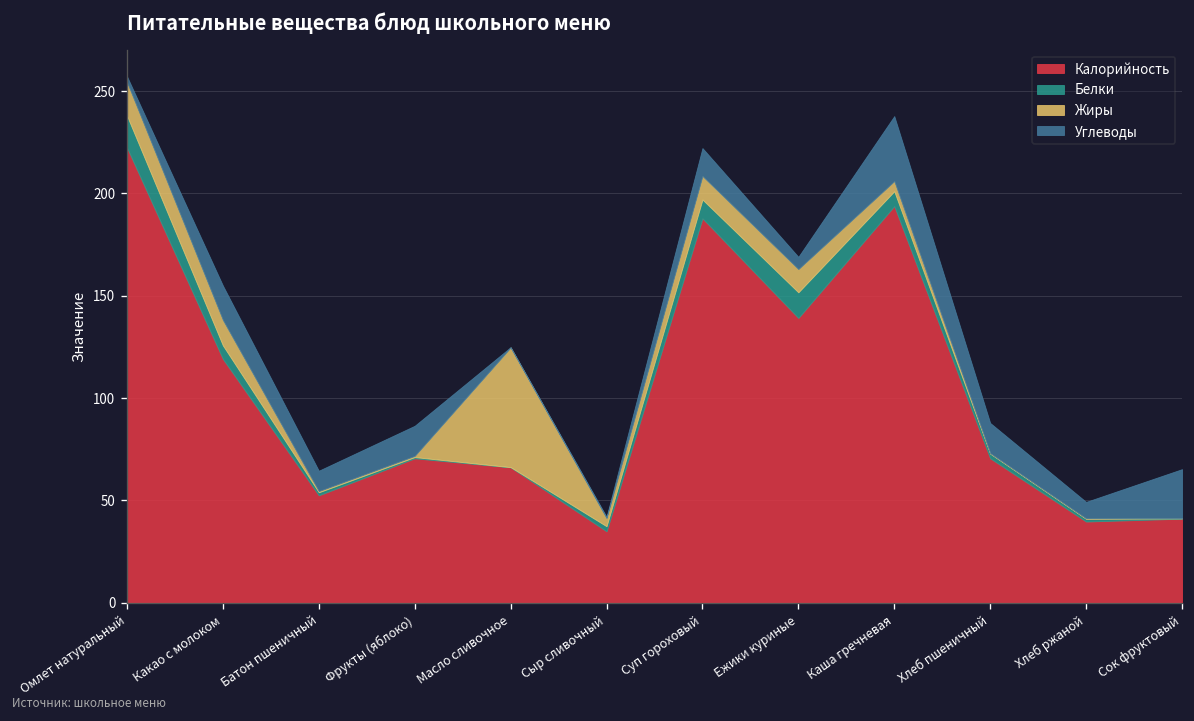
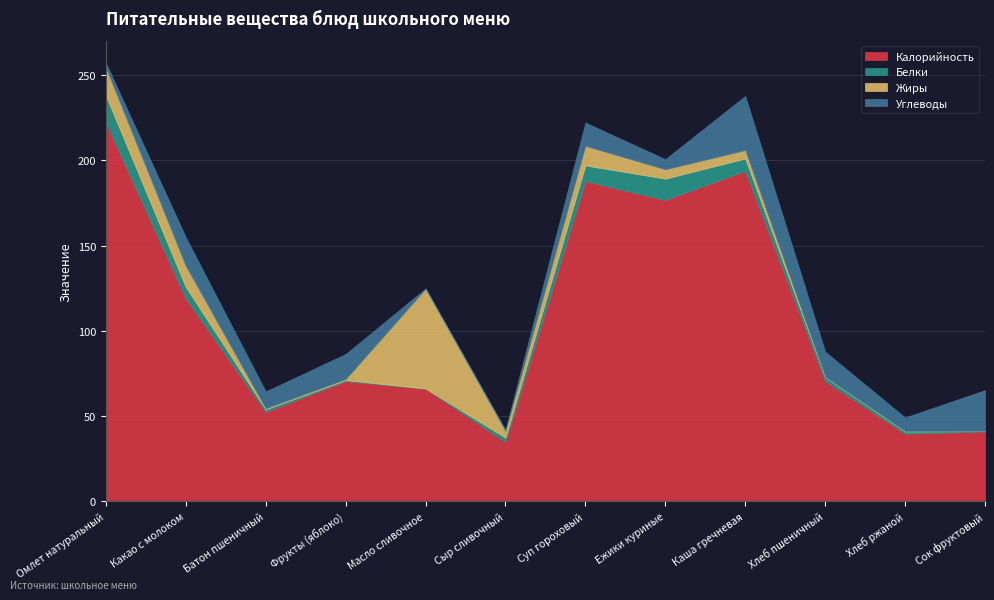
  {
    "Калорийность": {
      "Омлет натуральный": 222,
      "Какао с молоком": 119,
      "Батон пшеничный": 52,
      "Сыр сливочный": 35,
      "Суп гороховый": 188,
-     "Ежики куриные": 139,
+     "Ежики куриные": 177,
      "Каша гречневая": 194,
      "Хлеб пшеничный": 71
    },
    "Жиры": {
      "Омлет натуральный": 16,
      "Какао с молоком": 12,
      "Суп гороховый": 12,
-     "Ежики куриные": 11,
+     "Ежики куриные": 5,
      "Каша гречневая": 5
    }
  }
